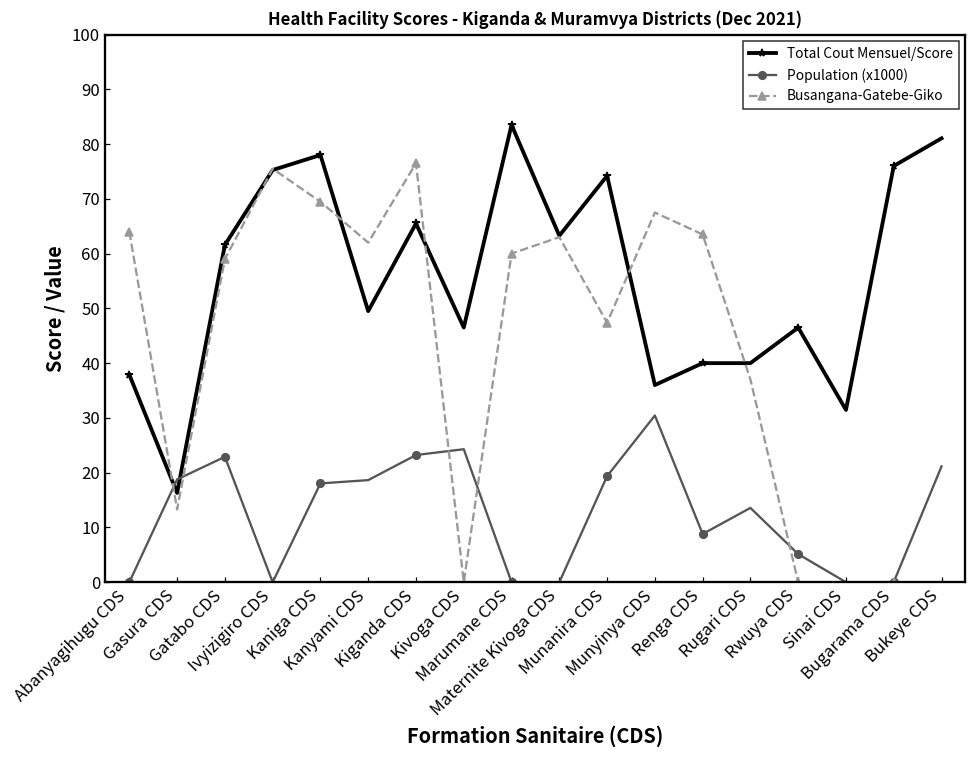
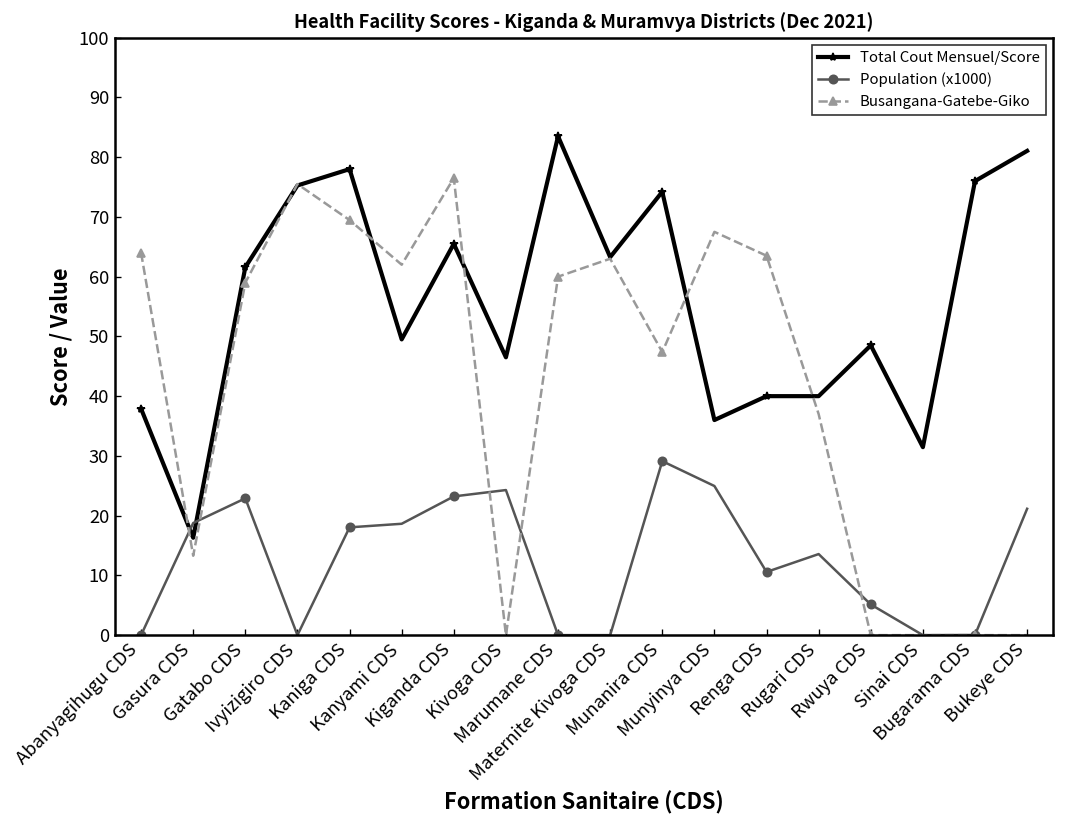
  {
    "Total Cout Mensuel/Score": {
      "Abanyagihugu CDS": 38,
      "Gasura CDS": 16,
      "Gatabo CDS": 62,
      "Kaniga CDS": 78,
      "Kanyami CDS": 50,
      "Kiganda CDS": 66,
      "Kivoga CDS": 47,
      "Marumane CDS": 84,
      "Munanira CDS": 74,
      "Munyinya CDS": 36,
      "Renga CDS": 40,
      "Rugari CDS": 40,
-     "Rwuya CDS": 47,
+     "Rwuya CDS": 49,
      "Sinai CDS": 31,
      "Bugarama CDS": 76,
      "Bukeye CDS": 81
    },
    "Population (x1000)": {
      "Abanyagihugu CDS": 0,
      "Gasura CDS": 19,
      "Gatabo CDS": 23,
      "Ivyizigiro CDS": 0,
      "Kaniga CDS": 18,
      "Kanyami CDS": 19,
      "Kiganda CDS": 23,
      "Kivoga CDS": 24,
      "Marumane CDS": 0,
      "Maternite Kivoga CDS": 0,
-     "Munanira CDS": 19,
-     "Munyinya CDS": 30,
-     "Renga CDS": 9,
+     "Munanira CDS": 29,
+     "Munyinya CDS": 25,
+     "Renga CDS": 11,
      "Rugari CDS": 14,
      "Rwuya CDS": 5,
      "Bukeye CDS": 21
    },
    "Busangana-Gatebe-Giko": {
      "Abanyagihugu CDS": 64,
      "Gasura CDS": 13,
      "Gatabo CDS": 59,
      "Kaniga CDS": 69,
      "Kanyami CDS": 62,
      "Kiganda CDS": 77,
      "Kivoga CDS": 0,
      "Marumane CDS": 60,
      "Munanira CDS": 47,
      "Munyinya CDS": 68,
      "Renga CDS": 64,
      "Rugari CDS": 37,
      "Rwuya CDS": 0,
      "Bukeye CDS": 0
    }
  }
